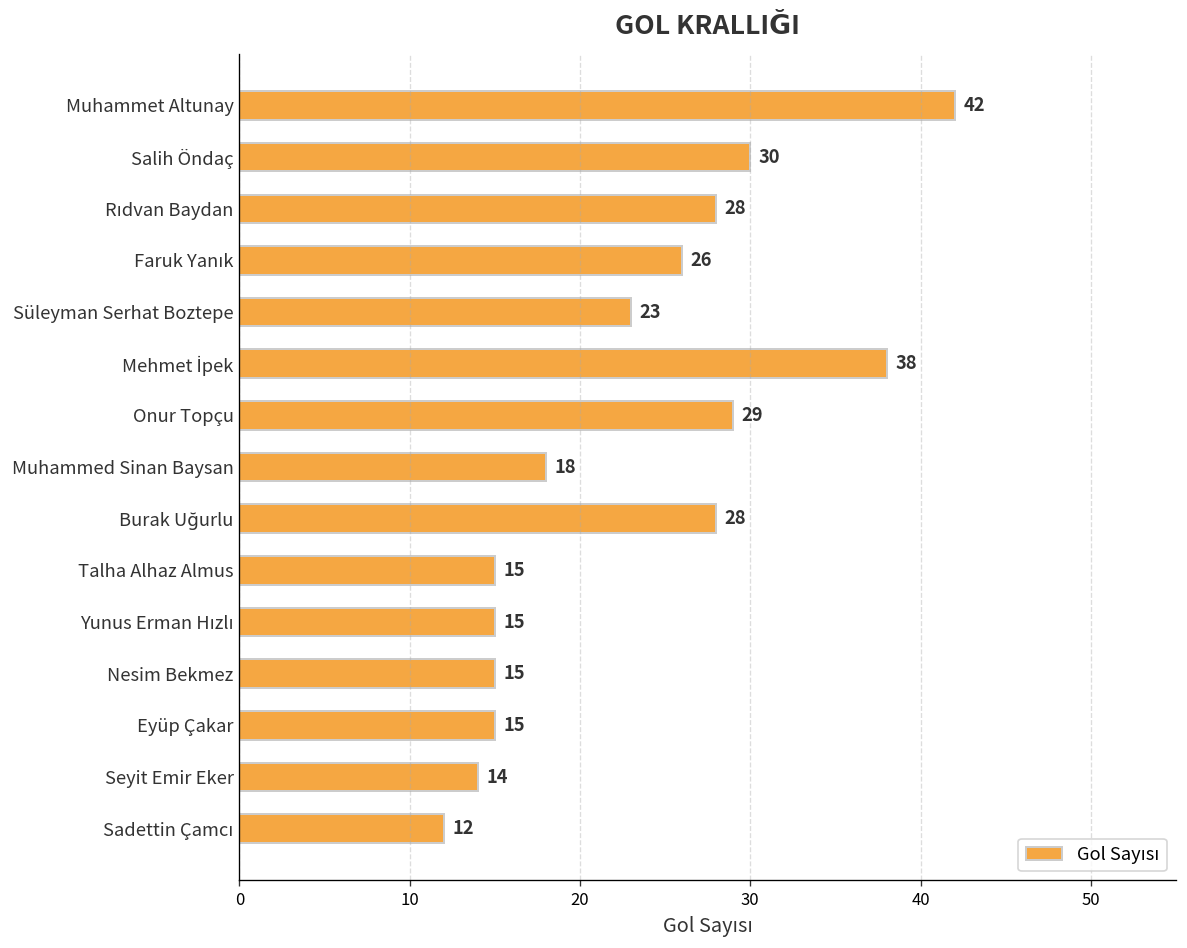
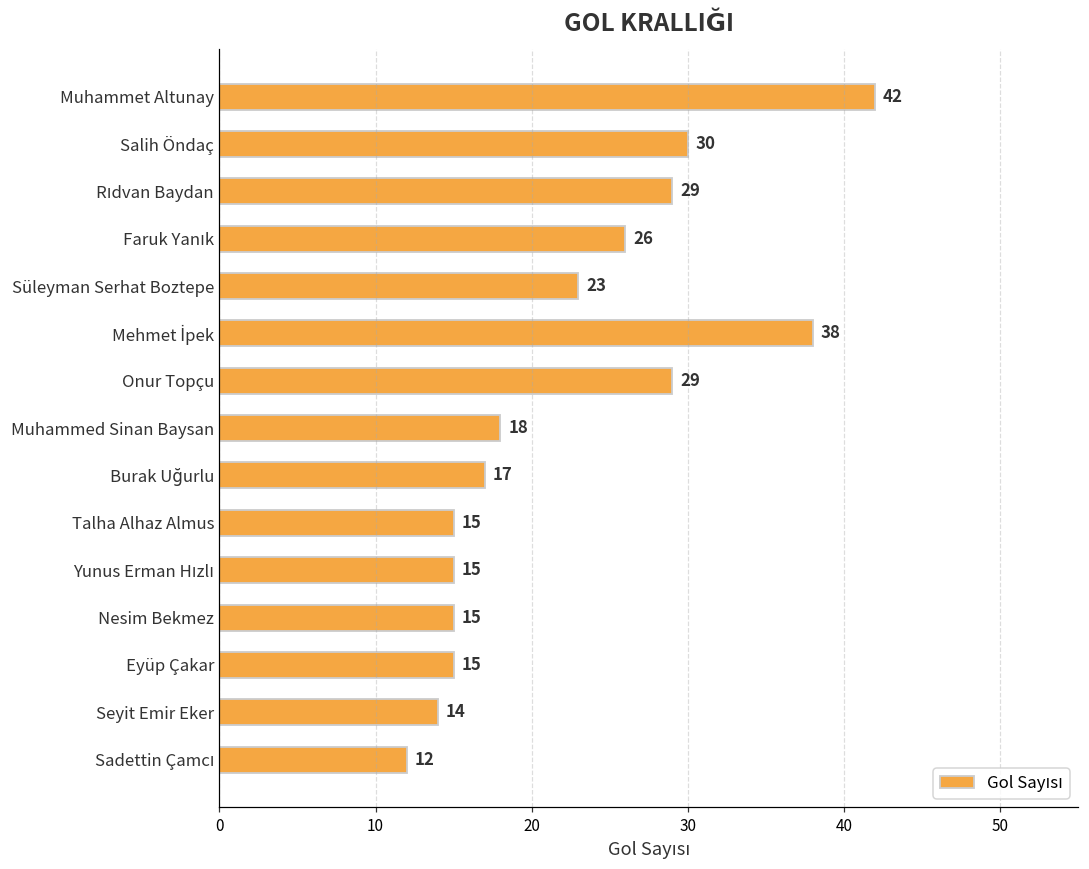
  {
    "Muhammet Altunay": 42,
    "Salih Öndaç": 30,
-   "Rıdvan Baydan": 28,
+   "Rıdvan Baydan": 29,
    "Faruk Yanık": 26,
    "Süleyman Serhat Boztepe": 23,
    "Mehmet İpek": 38,
    "Onur Topçu": 29,
    "Muhammed Sinan Baysan": 18,
-   "Burak Uğurlu": 28,
+   "Burak Uğurlu": 17,
    "Talha Alhaz Almus": 15,
    "Yunus Erman Hızlı": 15,
    "Nesim Bekmez": 15,
    "Eyüp Çakar": 15,
    "Seyit Emir Eker": 14,
    "Sadettin Çamcı": 12
  }
